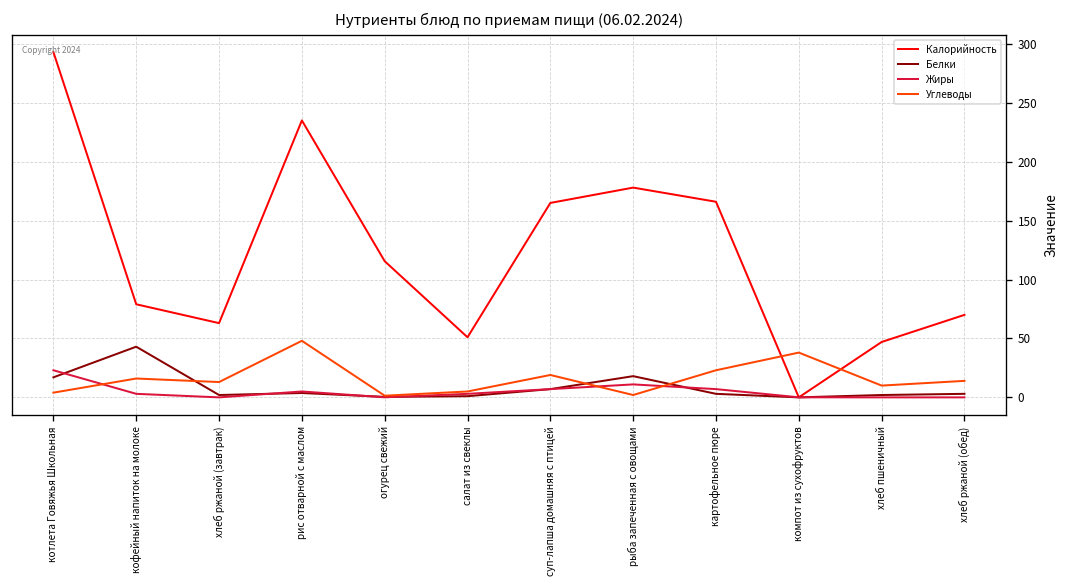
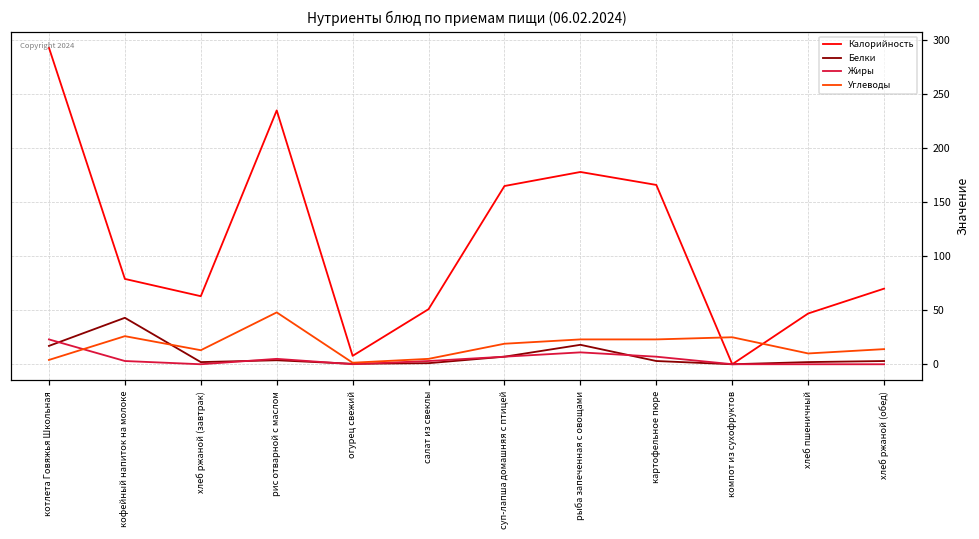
  {
    "Калорийность": {
      "кофейный напиток на молоке": 80,
      "хлеб ржаной (завтрак)": 60,
      "рис отварной с маслом": 240,
-     "огурец свежий": 120,
+     "огурец свежий": 10,
      "салат из свеклы": 50,
      "суп-лапша домашняя с птицей": 170,
      "рыба запеченная с овощами": 180,
      "картофельное пюре": 170,
      "хлеб пшеничный": 50,
      "хлеб ржаной (обед)": 70
    },
    "Белки": {
      "котлета Говяжья Школьная": 20,
      "кофейный напиток на молоке": 40,
      "рыба запеченная с овощами": 20,
      "картофельное пюре": 0,
      "хлеб ржаной (обед)": 0
    },
    "Жиры": {
      "котлета Говяжья Школьная": 20,
      "кофейный напиток на молоке": 0,
      "рыба запеченная с овощами": 10,
      "картофельное пюре": 10,
      "хлеб ржаной (обед)": 0
    },
    "Углеводы": {
      "котлета Говяжья Школьная": 0,
-     "кофейный напиток на молоке": 20,
+     "кофейный напиток на молоке": 30,
      "хлеб ржаной (завтрак)": 10,
      "рис отварной с маслом": 50,
      "суп-лапша домашняя с птицей": 20,
-     "рыба запеченная с овощами": 0,
+     "рыба запеченная с овощами": 20,
      "картофельное пюре": 20,
-     "компот из сухофруктов": 40,
+     "компот из сухофруктов": 30,
      "хлеб пшеничный": 10,
      "хлеб ржаной (обед)": 10
    }
  }
